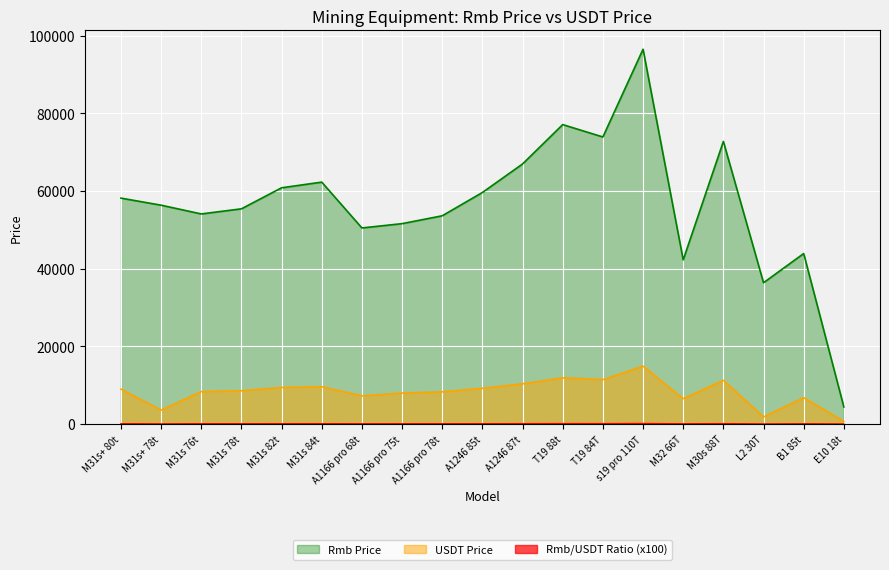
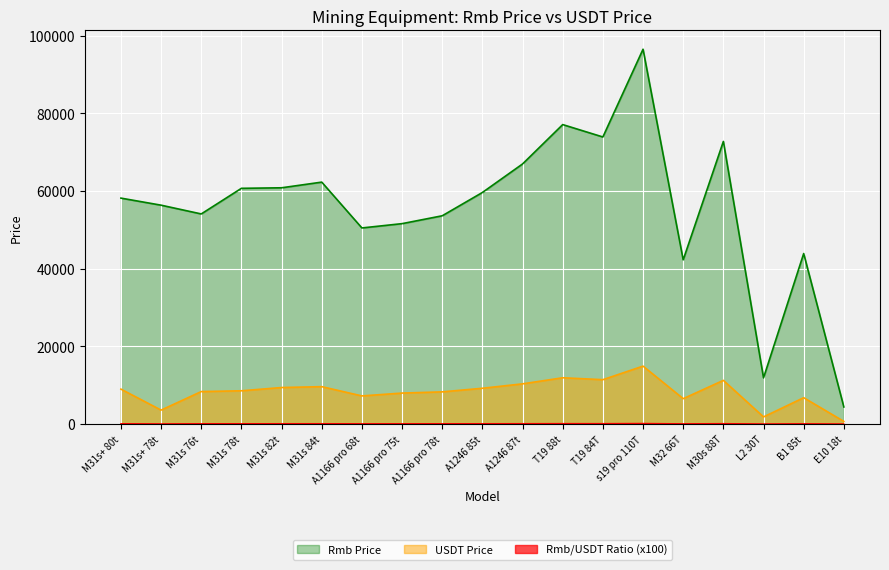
  {
    "Rmb Price": {
      "M31s+ 80t": 58000,
      "M31s+ 78t": 56000,
      "M31s 76t": 54000,
-     "M31s 78t": 55000,
+     "M31s 78t": 61000,
      "M31s 82t": 61000,
      "M31s 84t": 62000,
      "A1166 pro 68t": 51000,
      "A1166 pro 75t": 52000,
      "A1166 pro 78t": 54000,
      "A1246 85t": 60000,
      "A1246 87t": 67000,
      "T19 88t": 77000,
      "T19 84T": 74000,
      "s19 pro 110T": 97000,
      "M32 66T": 42000,
      "M30s 88T": 73000,
-     "L2 30T": 36000,
+     "L2 30T": 12000,
      "B1 85t": 44000,
      "E10 18t": 4000
    },
    "USDT Price": {
      "M31s+ 80t": 9000,
      "M31s+ 78t": 4000,
      "M31s 76t": 8000,
      "M31s 78t": 9000,
      "M31s 82t": 9000,
      "M31s 84t": 10000,
      "A1166 pro 68t": 7000,
      "A1166 pro 75t": 8000,
      "A1166 pro 78t": 8000,
      "A1246 85t": 9000,
      "A1246 87t": 10000,
      "T19 88t": 12000,
      "T19 84T": 11000,
      "s19 pro 110T": 15000,
      "M32 66T": 7000,
      "M30s 88T": 11000,
      "L2 30T": 2000,
      "B1 85t": 7000,
      "E10 18t": 1000
    },
    "Rmb/USDT Ratio (x100)": {
      "M31s+ 80t": 0,
      "M31s+ 78t": 0,
      "M31s 76t": 0,
      "M31s 78t": 0,
      "M31s 82t": 0,
      "M31s 84t": 0,
      "A1166 pro 68t": 0,
      "A1166 pro 75t": 0,
      "A1166 pro 78t": 0,
      "A1246 85t": 0,
      "A1246 87t": 0,
      "T19 88t": 0,
      "T19 84T": 0,
      "s19 pro 110T": 0,
      "M32 66T": 0,
      "M30s 88T": 0,
      "L2 30T": 0,
      "B1 85t": 0,
      "E10 18t": 0
    }
  }
